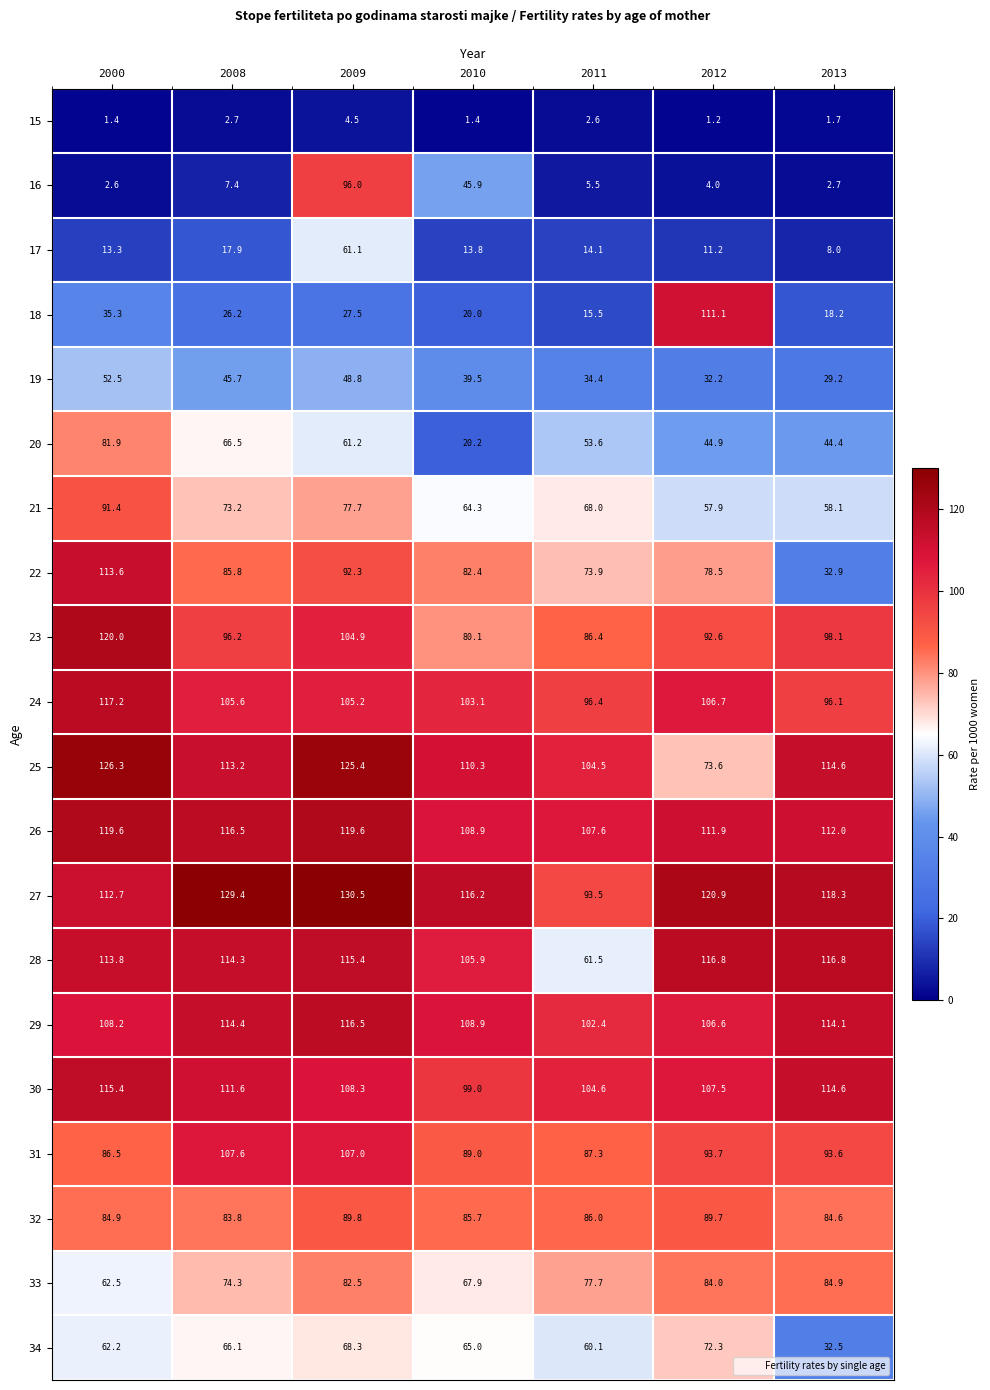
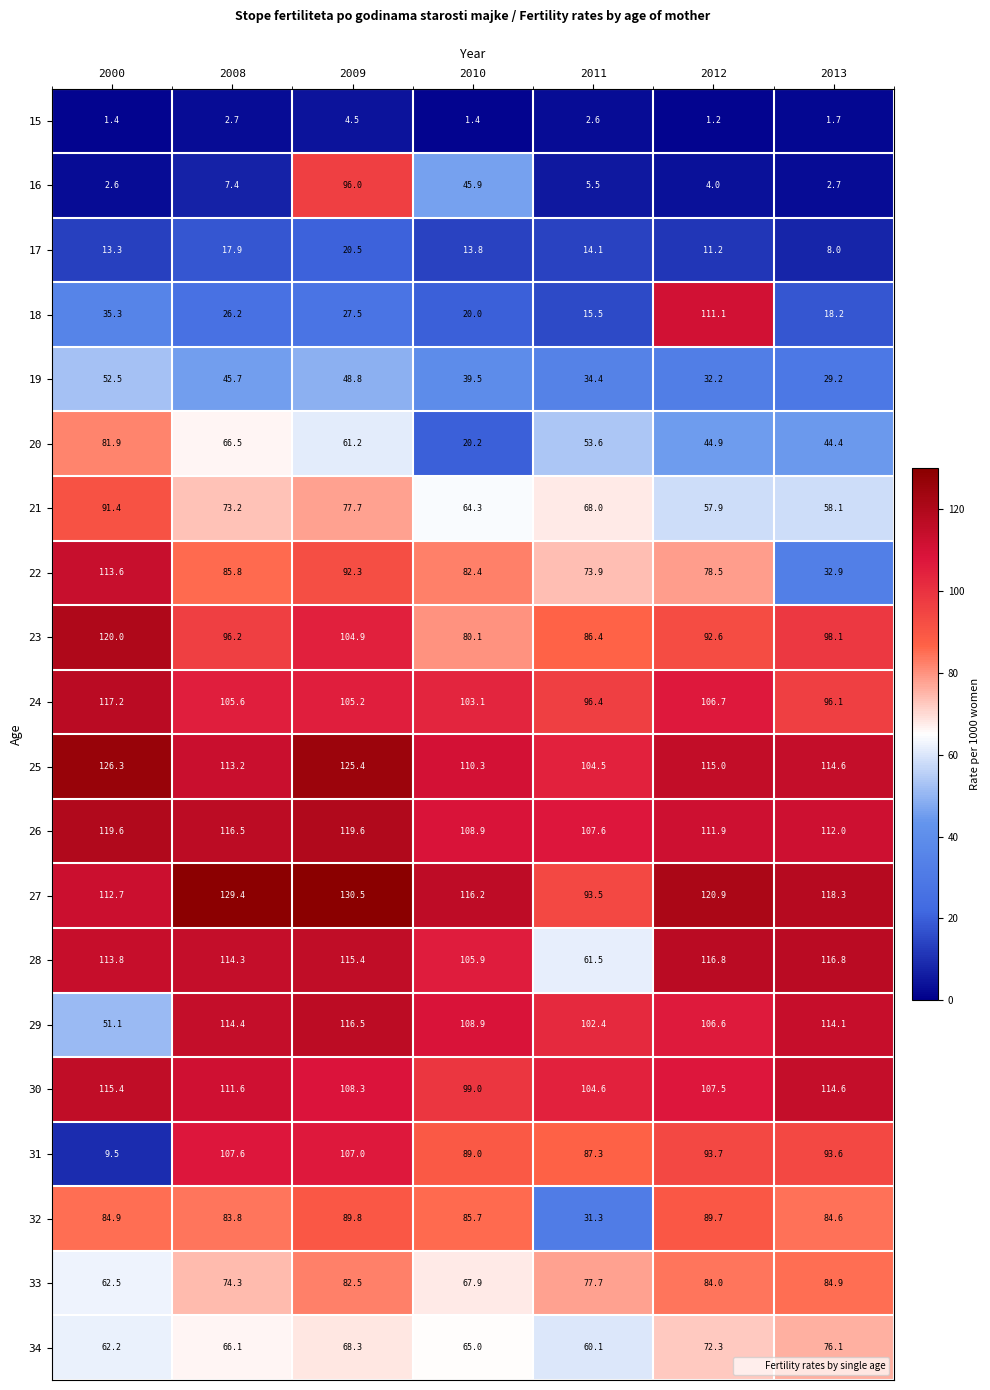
  {
    "15": {
      "2000": 1.4,
      "2008": 2.7,
      "2009": 4.5,
      "2010": 1.4,
      "2011": 2.6,
      "2012": 1.2,
      "2013": 1.7
    },
    "16": {
      "2000": 2.6,
      "2008": 7.4,
      "2009": 96.0,
      "2010": 45.9,
      "2011": 5.5,
      "2012": 4.0,
      "2013": 2.7
    },
    "17": {
      "2000": 13.3,
      "2008": 17.9,
-     "2009": 61.1,
+     "2009": 20.5,
      "2010": 13.8,
      "2011": 14.1,
      "2012": 11.2,
      "2013": 8.0
    },
    "18": {
      "2000": 35.3,
      "2008": 26.2,
      "2009": 27.5,
      "2010": 20.0,
      "2011": 15.5,
      "2012": 111.1,
      "2013": 18.2
    },
    "19": {
      "2000": 52.5,
      "2008": 45.7,
      "2009": 48.8,
      "2010": 39.5,
      "2011": 34.4,
      "2012": 32.2,
      "2013": 29.2
    },
    "20": {
      "2000": 81.9,
      "2008": 66.5,
      "2009": 61.2,
      "2010": 20.2,
      "2011": 53.6,
      "2012": 44.9,
      "2013": 44.4
    },
    "21": {
      "2000": 91.4,
      "2008": 73.2,
      "2009": 77.7,
      "2010": 64.3,
      "2011": 68.0,
      "2012": 57.9,
      "2013": 58.1
    },
    "22": {
      "2000": 113.6,
      "2008": 85.8,
      "2009": 92.3,
      "2010": 82.4,
      "2011": 73.9,
      "2012": 78.5,
      "2013": 32.9
    },
    "23": {
      "2000": 120.0,
      "2008": 96.2,
      "2009": 104.9,
      "2010": 80.1,
      "2011": 86.4,
      "2012": 92.6,
      "2013": 98.1
    },
    "24": {
      "2000": 117.2,
      "2008": 105.6,
      "2009": 105.2,
      "2010": 103.1,
      "2011": 96.4,
      "2012": 106.7,
      "2013": 96.1
    },
    "25": {
      "2000": 126.3,
      "2008": 113.2,
      "2009": 125.4,
      "2010": 110.3,
      "2011": 104.5,
-     "2012": 73.6,
+     "2012": 115.0,
      "2013": 114.6
    },
    "26": {
      "2000": 119.6,
      "2008": 116.5,
      "2009": 119.6,
      "2010": 108.9,
      "2011": 107.6,
      "2012": 111.9,
      "2013": 112.0
    },
    "27": {
      "2000": 112.7,
      "2008": 129.4,
      "2009": 130.5,
      "2010": 116.2,
      "2011": 93.5,
      "2012": 120.9,
      "2013": 118.3
    },
    "28": {
      "2000": 113.8,
      "2008": 114.3,
      "2009": 115.4,
      "2010": 105.9,
      "2011": 61.5,
      "2012": 116.8,
      "2013": 116.8
    },
    "29": {
-     "2000": 108.2,
+     "2000": 51.1,
      "2008": 114.4,
      "2009": 116.5,
      "2010": 108.9,
      "2011": 102.4,
      "2012": 106.6,
      "2013": 114.1
    },
    "30": {
      "2000": 115.4,
      "2008": 111.6,
      "2009": 108.3,
      "2010": 99.0,
      "2011": 104.6,
      "2012": 107.5,
      "2013": 114.6
    },
    "31": {
-     "2000": 86.5,
+     "2000": 9.5,
      "2008": 107.6,
      "2009": 107.0,
      "2010": 89.0,
      "2011": 87.3,
      "2012": 93.7,
      "2013": 93.6
    },
    "32": {
      "2000": 84.9,
      "2008": 83.8,
      "2009": 89.8,
      "2010": 85.7,
-     "2011": 86.0,
+     "2011": 31.3,
      "2012": 89.7,
      "2013": 84.6
    },
    "33": {
      "2000": 62.5,
      "2008": 74.3,
      "2009": 82.5,
      "2010": 67.9,
      "2011": 77.7,
      "2012": 84.0,
      "2013": 84.9
    },
    "34": {
      "2000": 62.2,
      "2008": 66.1,
      "2009": 68.3,
      "2010": 65.0,
      "2011": 60.1,
      "2012": 72.3,
-     "2013": 32.5
+     "2013": 76.1
    }
  }
